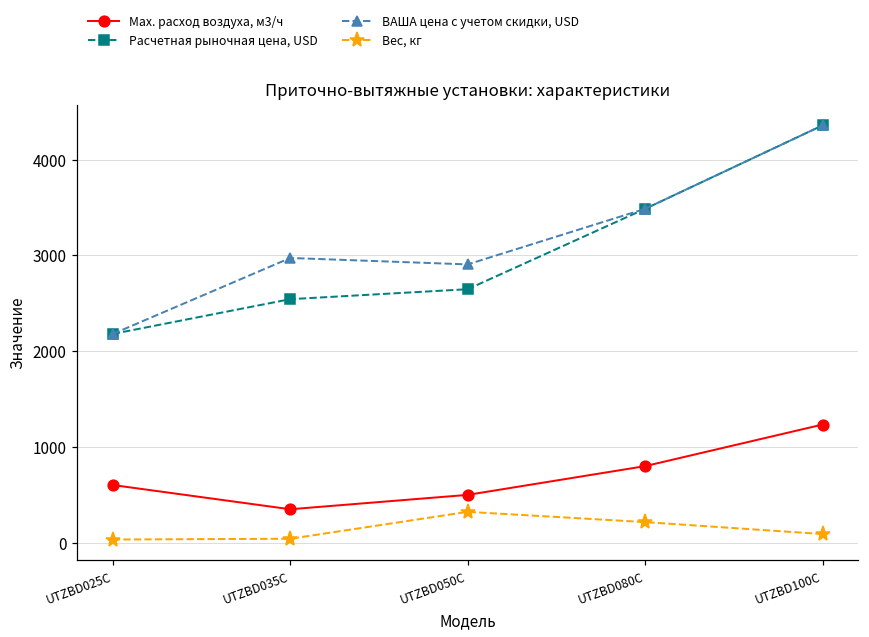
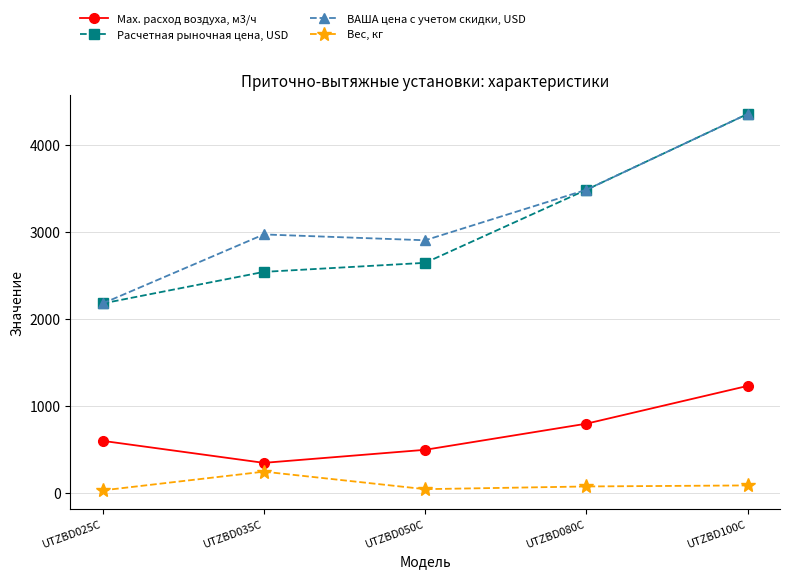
  {
    "Max. расход воздуха, м3/ч": {
      "UTZBD025С": 600,
      "UTZBD035С": 400,
      "UTZBD050С": 500,
      "UTZBD080С": 800,
      "UTZBD100С": 1200
    },
    "Расчетная рыночная цена, USD": {
      "UTZBD035С": 2500,
      "UTZBD050С": 2600
    },
    "ВАША цена с учетом скидки, USD": {
      "UTZBD035С": 3000,
      "UTZBD050С": 2900
    },
    "Вес, кг": {
      "UTZBD025С": 0,
-     "UTZBD035С": 0,
-     "UTZBD050С": 300,
-     "UTZBD080С": 200,
+     "UTZBD035С": 200,
+     "UTZBD050С": 0,
+     "UTZBD080С": 100,
      "UTZBD100С": 100
    }
  }
